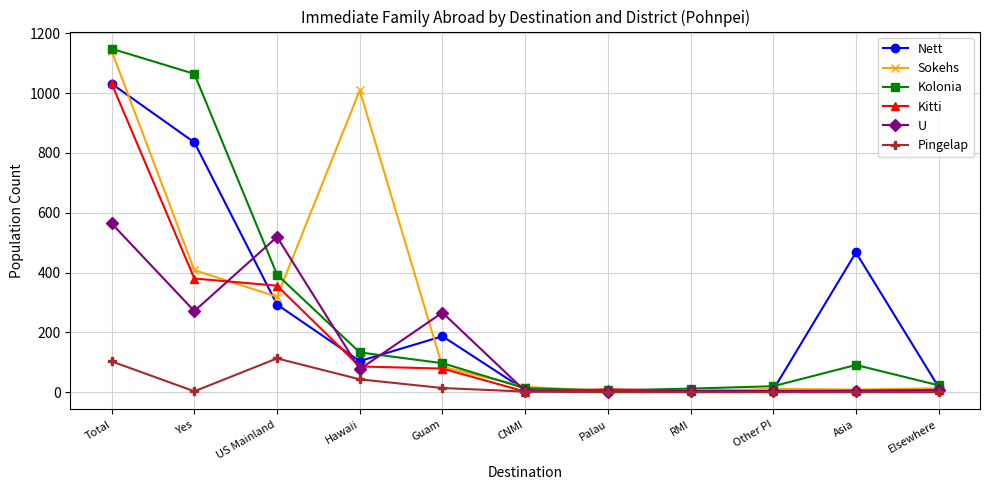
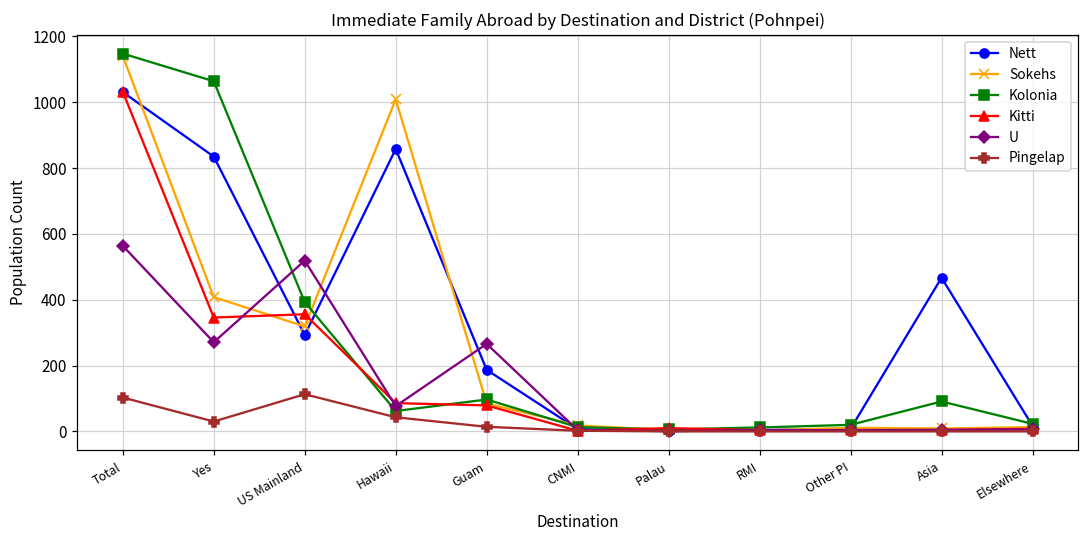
  {
    "Nett": {
      "Yes": 840,
      "US Mainland": 290,
-     "Hawaii": 100,
+     "Hawaii": 860,
      "Guam": 190,
      "Asia": 470
    },
    "Sokehs": {
      "Yes": 410,
      "US Mainland": 320,
      "Hawaii": 1010
    },
    "Kolonia": {
      "Yes": 1060,
      "US Mainland": 390,
-     "Hawaii": 130,
+     "Hawaii": 60,
      "Guam": 100,
      "Other PI": 20,
      "Asia": 90
    },
    "Kitti": {
-     "Yes": 380,
+     "Yes": 350,
      "US Mainland": 360,
      "Hawaii": 90
    },
    "U": {
      "Total": 560,
      "Yes": 270,
      "US Mainland": 520,
      "Hawaii": 80,
      "Guam": 270
    },
    "Pingelap": {
      "Total": 100,
-     "Yes": 0,
+     "Yes": 30,
      "US Mainland": 110,
      "Hawaii": 40,
      "Guam": 10
    }
  }
